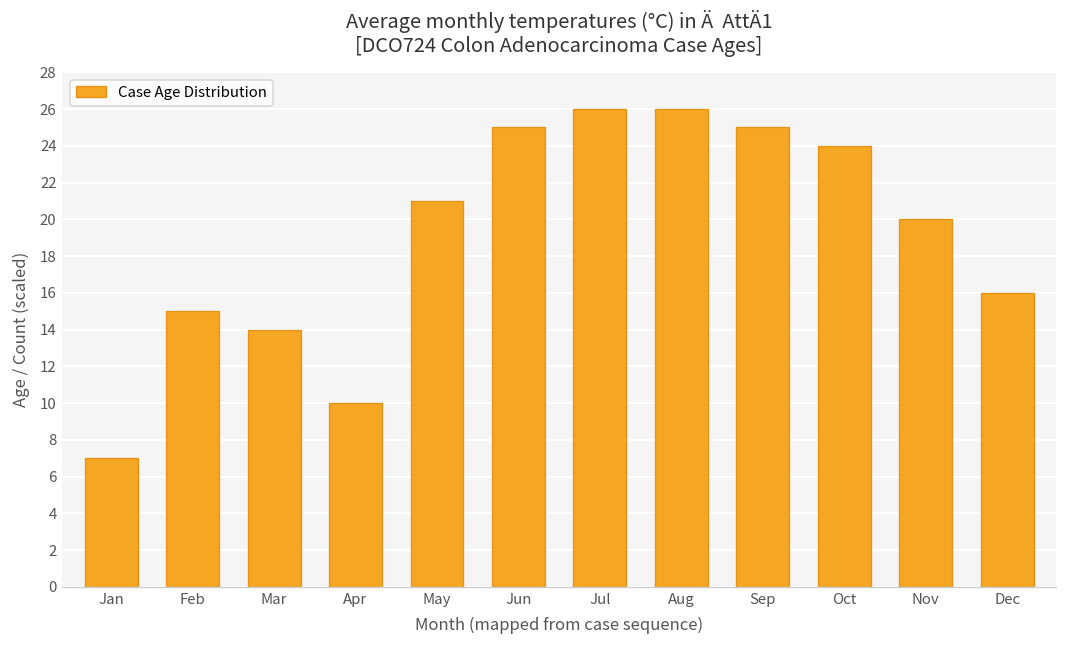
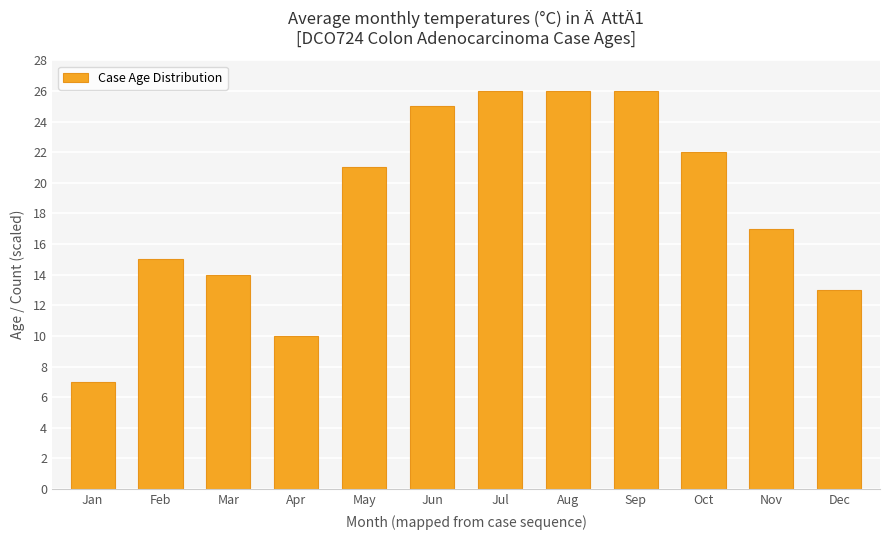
  {
    "Jan": 7,
    "Feb": 15,
    "Mar": 14,
    "Apr": 10,
    "May": 21,
    "Jun": 25,
    "Jul": 26,
    "Aug": 26,
-   "Sep": 25,
-   "Oct": 24,
-   "Nov": 20,
-   "Dec": 16
+   "Sep": 26,
+   "Oct": 22,
+   "Nov": 17,
+   "Dec": 13
  }
